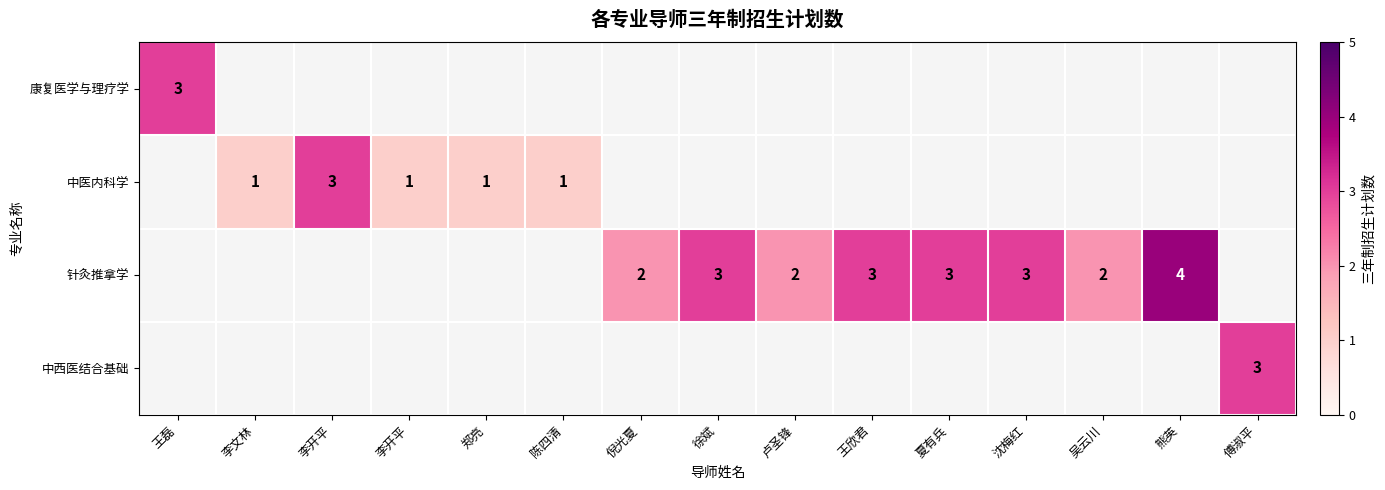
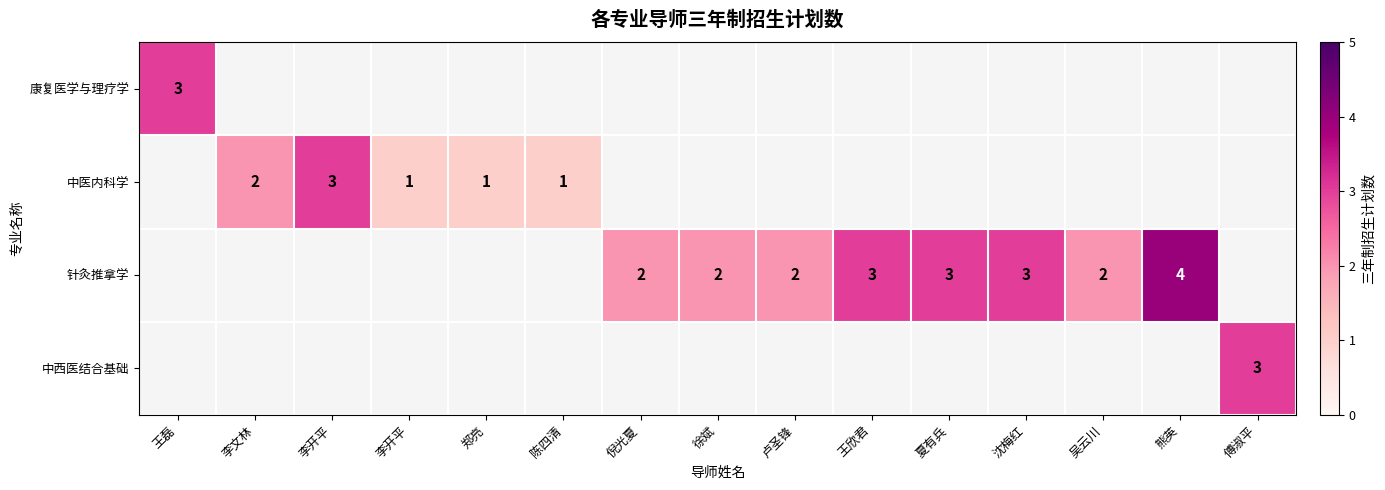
  {
    "康复医学与理疗学": {
      "王磊": 3
    },
    "中医内科学": {
-     "李文林": 1,
+     "李文林": 2,
      "郑亮": 1,
      "陈四清": 1
    },
    "针灸推拿学": {
      "倪光夏": 2,
-     "徐斌": 3,
+     "徐斌": 2,
      "卢圣锋": 2,
      "王欣君": 3,
      "夏有兵": 3,
      "沈梅红": 3,
      "吴云川": 2,
      "熊英": 4
    },
    "中西医结合基础": {
      "傅淑平": 3
    }
  }
